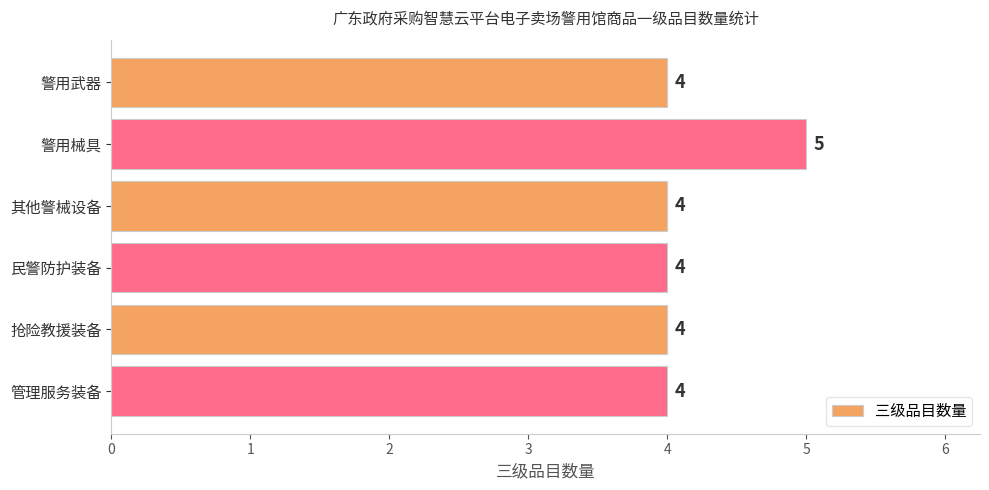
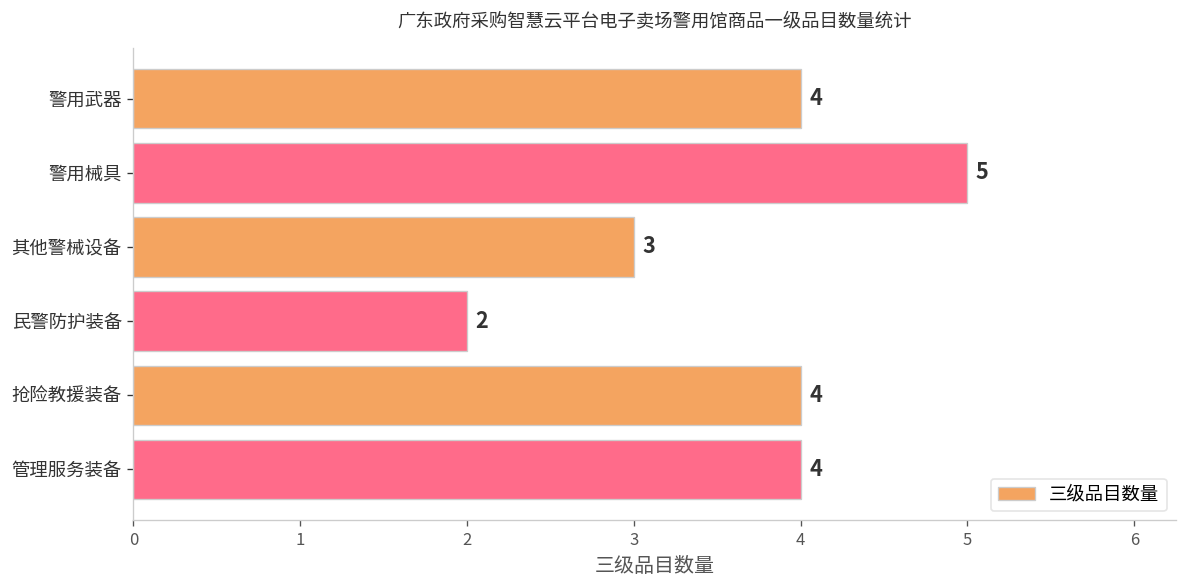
  {
    "警用武器": 4,
    "警用械具": 5,
-   "其他警械设备": 4,
-   "民警防护装备": 4,
+   "其他警械设备": 3,
+   "民警防护装备": 2,
    "抢险教援装备": 4,
    "管理服务装备": 4
  }
